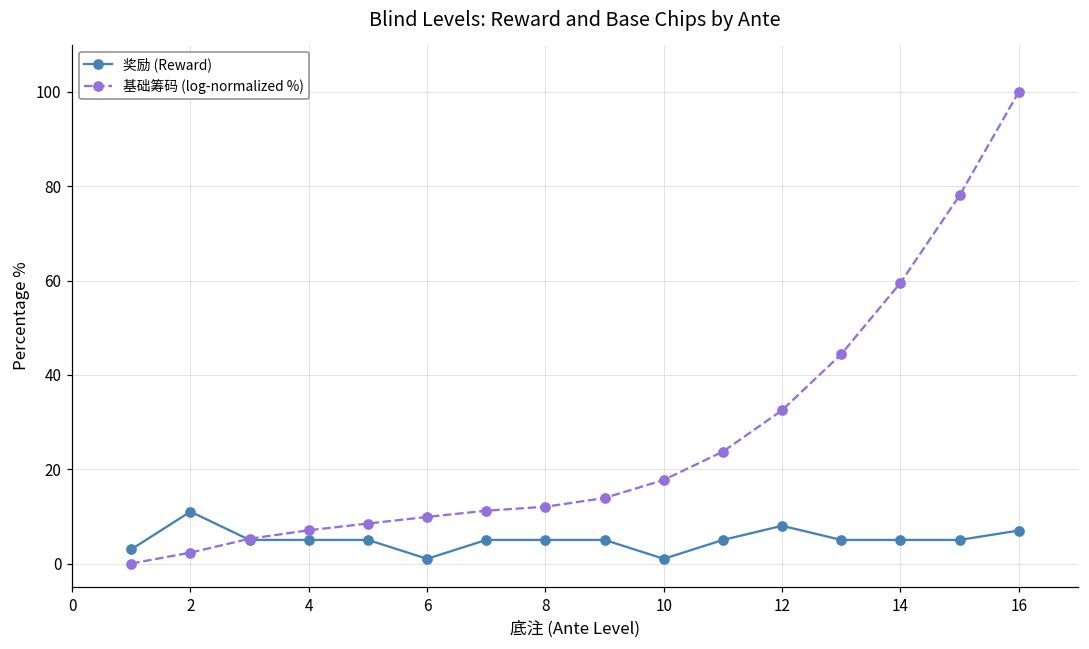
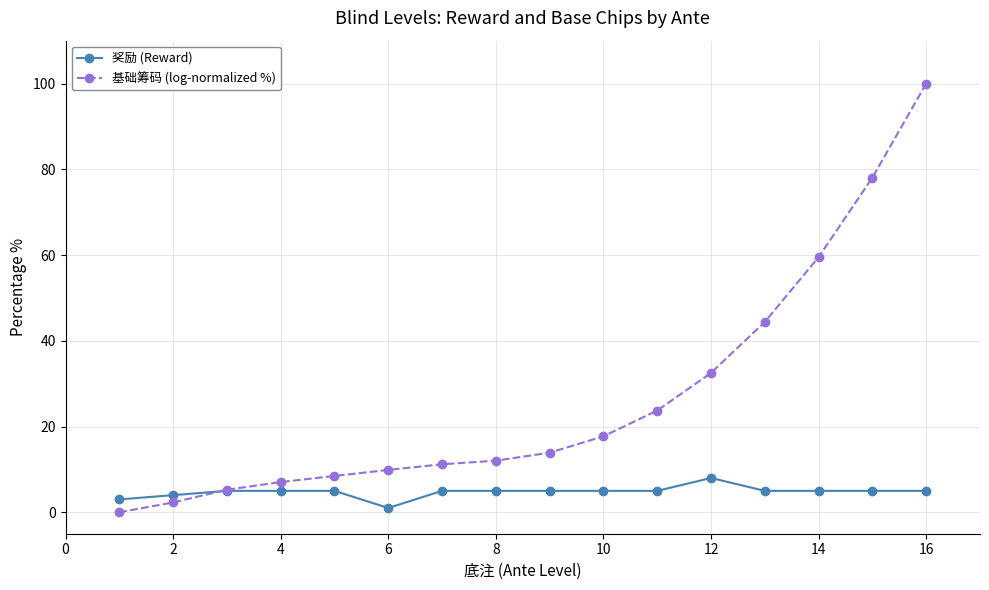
  {
    "奖励 (Reward)": {
-     "2": 11,
+     "2": 4,
      "4": 5,
      "6": 1,
      "8": 5,
-     "10": 1,
+     "10": 5,
      "12": 8,
      "14": 5,
-     "16": 7
+     "16": 5
    },
    "基础筹码 (log-normalized %)": {
      "2": 2,
      "4": 7,
      "6": 10,
      "8": 12,
      "10": 18,
      "12": 33,
      "14": 60,
      "16": 100
    }
  }
